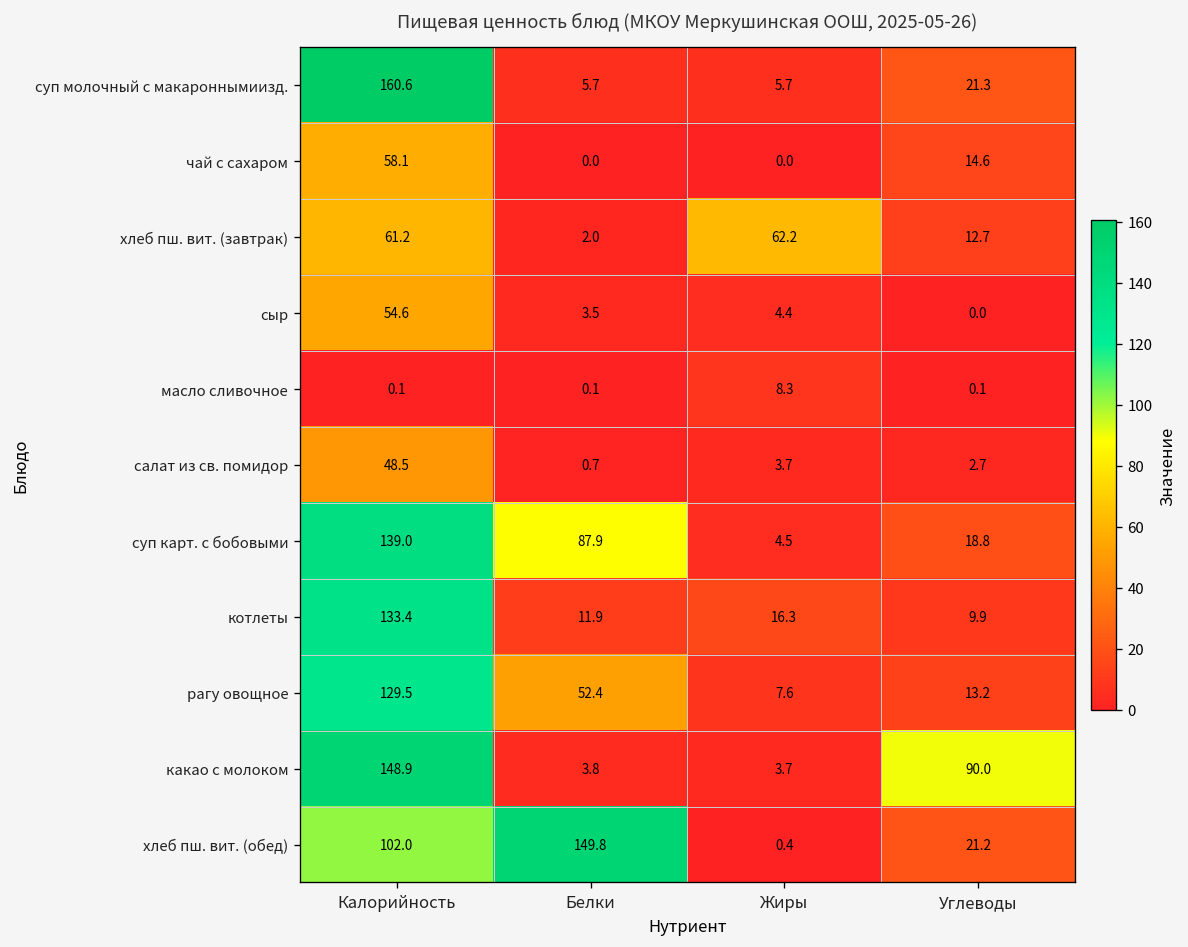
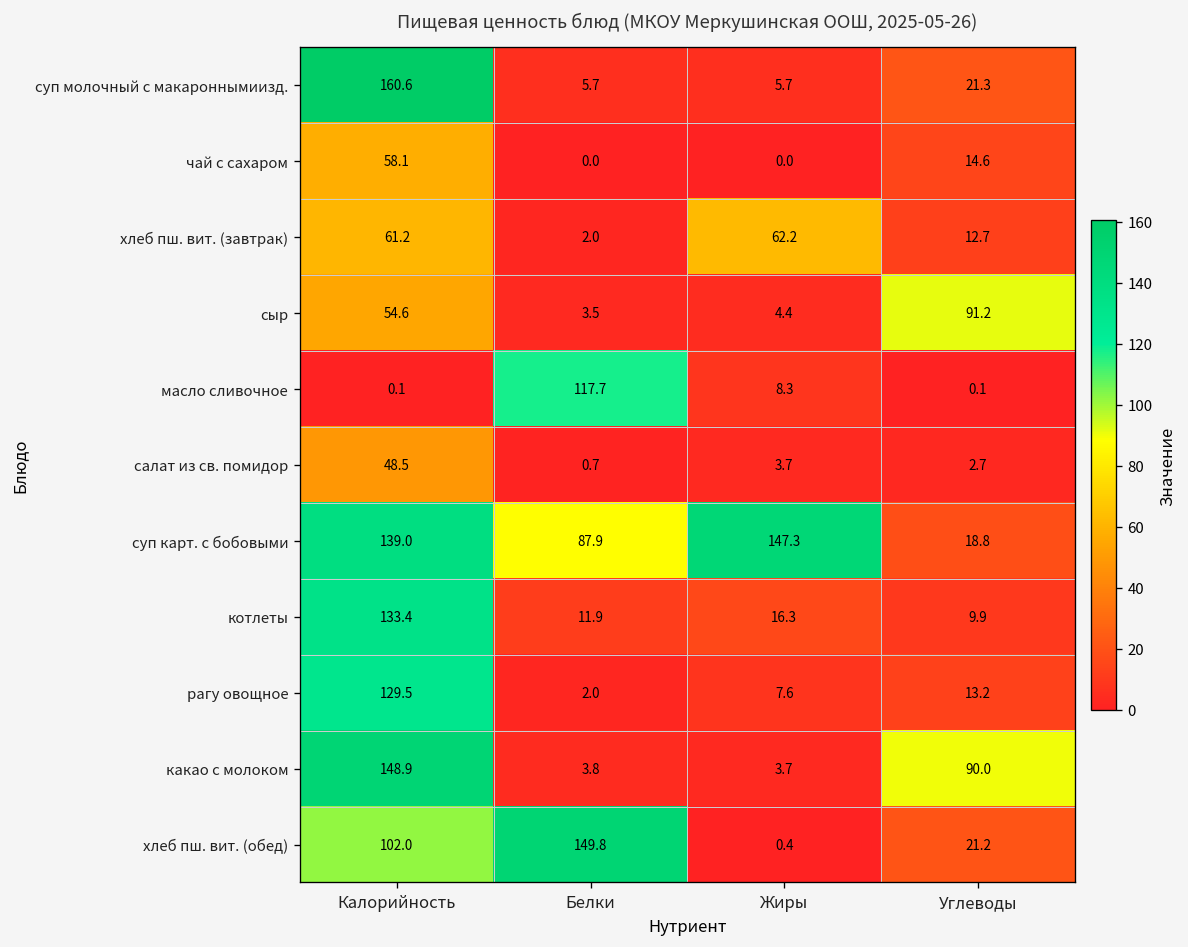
  {
    "суп молочный с макароннымиизд.": {
      "Калорийность": 160.6,
      "Белки": 5.7,
      "Жиры": 5.7,
      "Углеводы": 21.3
    },
    "чай с сахаром": {
      "Калорийность": 58.1,
      "Белки": 0.0,
      "Жиры": 0.0,
      "Углеводы": 14.6
    },
    "хлеб пш. вит. (завтрак)": {
      "Калорийность": 61.2,
      "Белки": 2.0,
      "Жиры": 62.2,
      "Углеводы": 12.7
    },
    "сыр": {
      "Калорийность": 54.6,
      "Белки": 3.5,
      "Жиры": 4.4,
-     "Углеводы": 0.0
+     "Углеводы": 91.2
    },
    "масло сливочное": {
      "Калорийность": 0.1,
-     "Белки": 0.1,
+     "Белки": 117.7,
      "Жиры": 8.3,
      "Углеводы": 0.1
    },
    "салат из св. помидор": {
      "Калорийность": 48.5,
      "Белки": 0.7,
      "Жиры": 3.7,
      "Углеводы": 2.7
    },
    "суп карт. с бобовыми": {
      "Калорийность": 139.0,
      "Белки": 87.9,
-     "Жиры": 4.5,
+     "Жиры": 147.3,
      "Углеводы": 18.8
    },
    "котлеты": {
      "Калорийность": 133.4,
      "Белки": 11.9,
      "Жиры": 16.3,
      "Углеводы": 9.9
    },
    "рагу овощное": {
      "Калорийность": 129.5,
-     "Белки": 52.4,
+     "Белки": 2.0,
      "Жиры": 7.6,
      "Углеводы": 13.2
    },
    "какао с молоком": {
      "Калорийность": 148.9,
      "Белки": 3.8,
      "Жиры": 3.7,
      "Углеводы": 90.0
    },
    "хлеб пш. вит. (обед)": {
      "Калорийность": 102.0,
      "Белки": 149.8,
      "Жиры": 0.4,
      "Углеводы": 21.2
    }
  }
